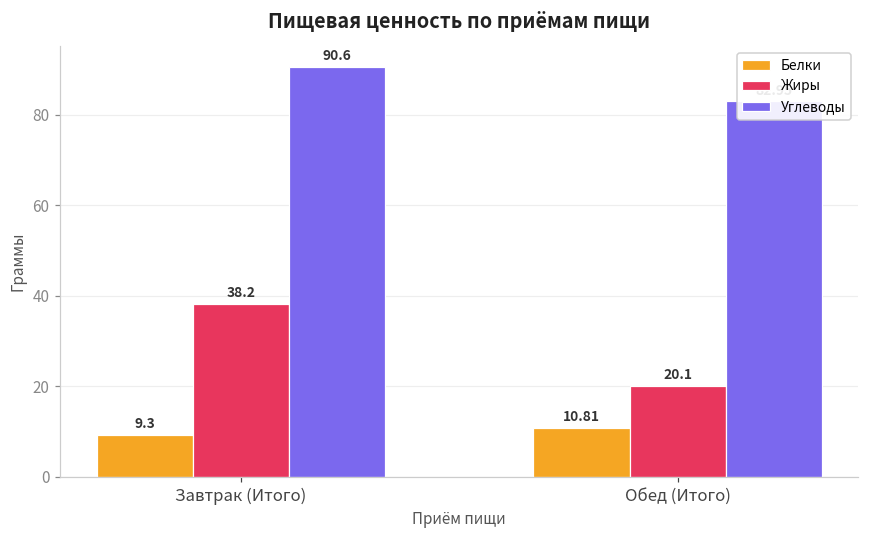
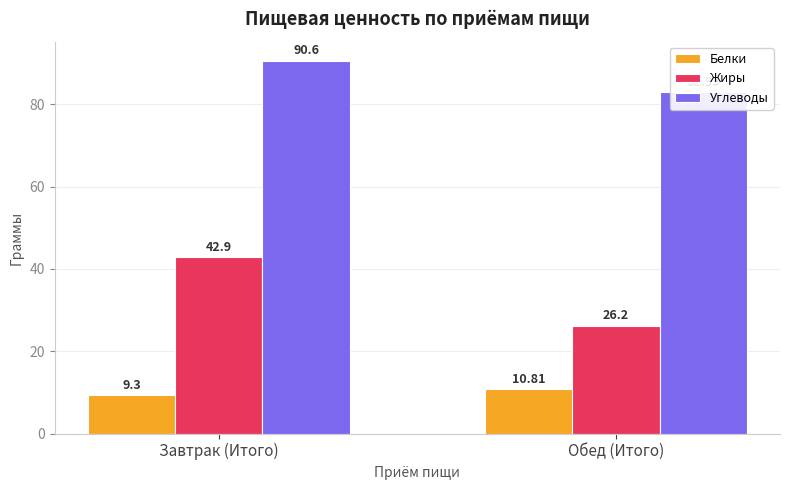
  {
    "Белки": {
      "Завтрак (Итого)": 9.3,
      "Обед (Итого)": 10.81
    },
    "Жиры": {
-     "Завтрак (Итого)": 38.2,
-     "Обед (Итого)": 20.1
+     "Завтрак (Итого)": 42.9,
+     "Обед (Итого)": 26.2
    },
    "Углеводы": {
      "Завтрак (Итого)": 90.6
    }
  }
